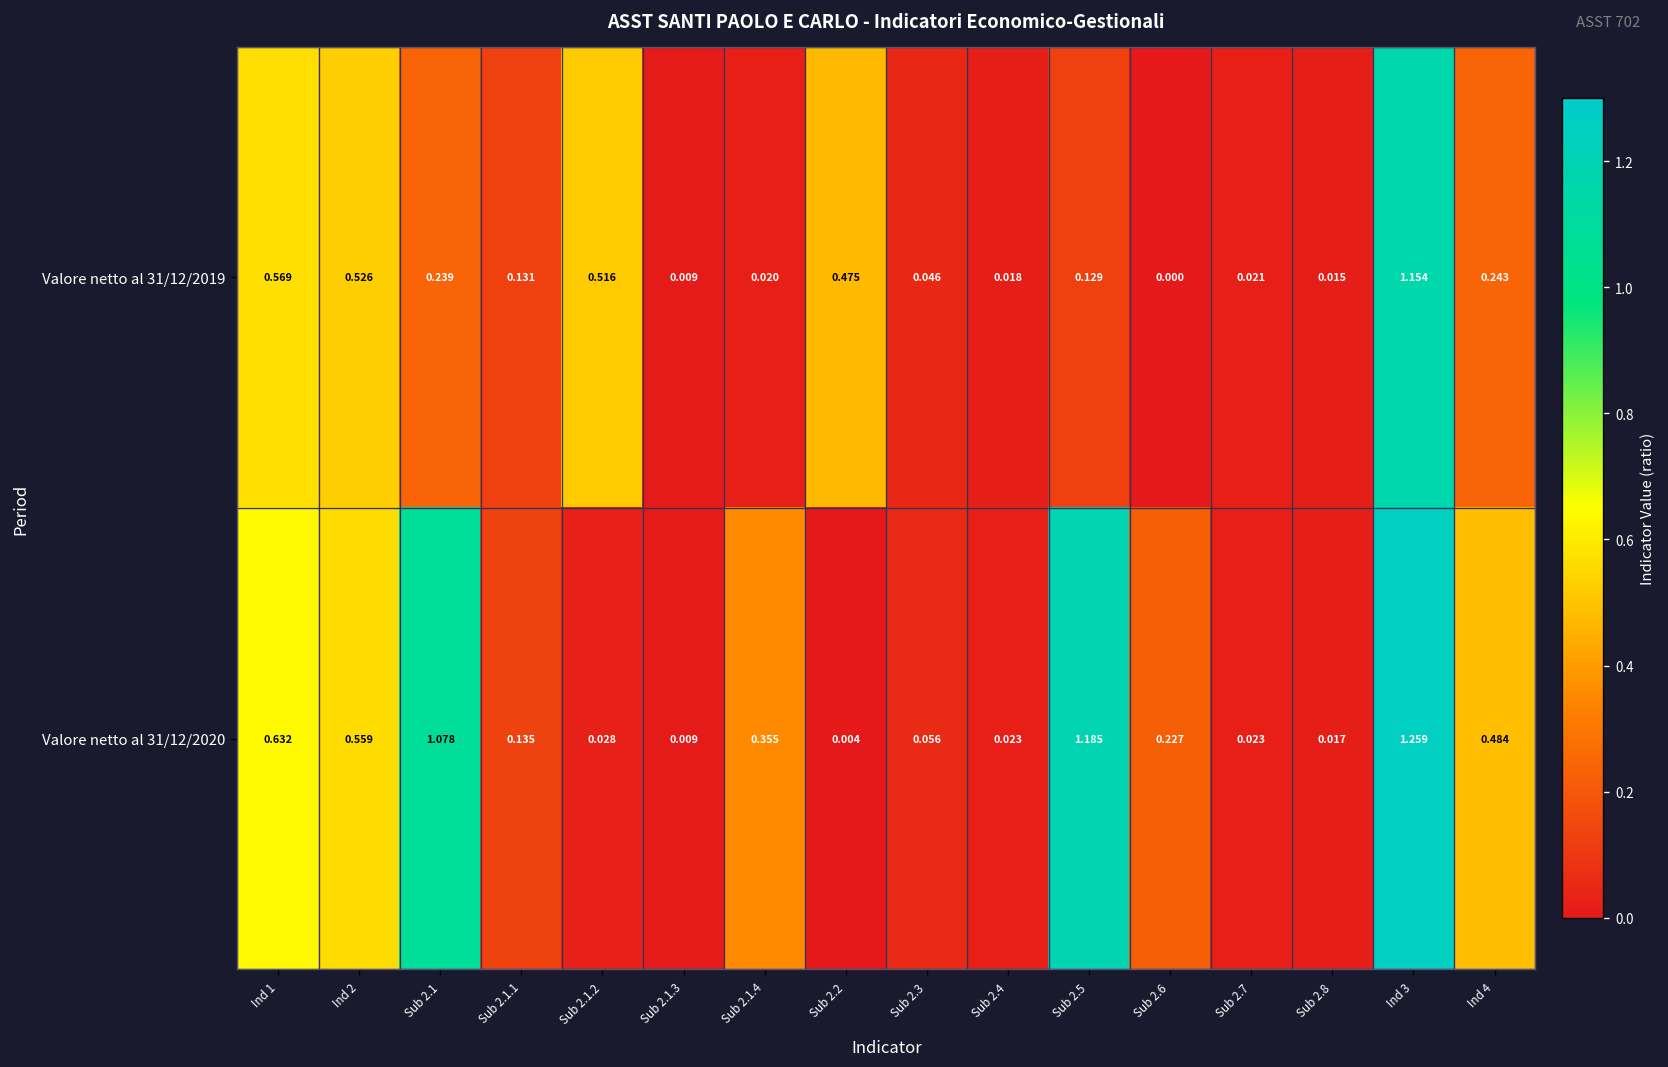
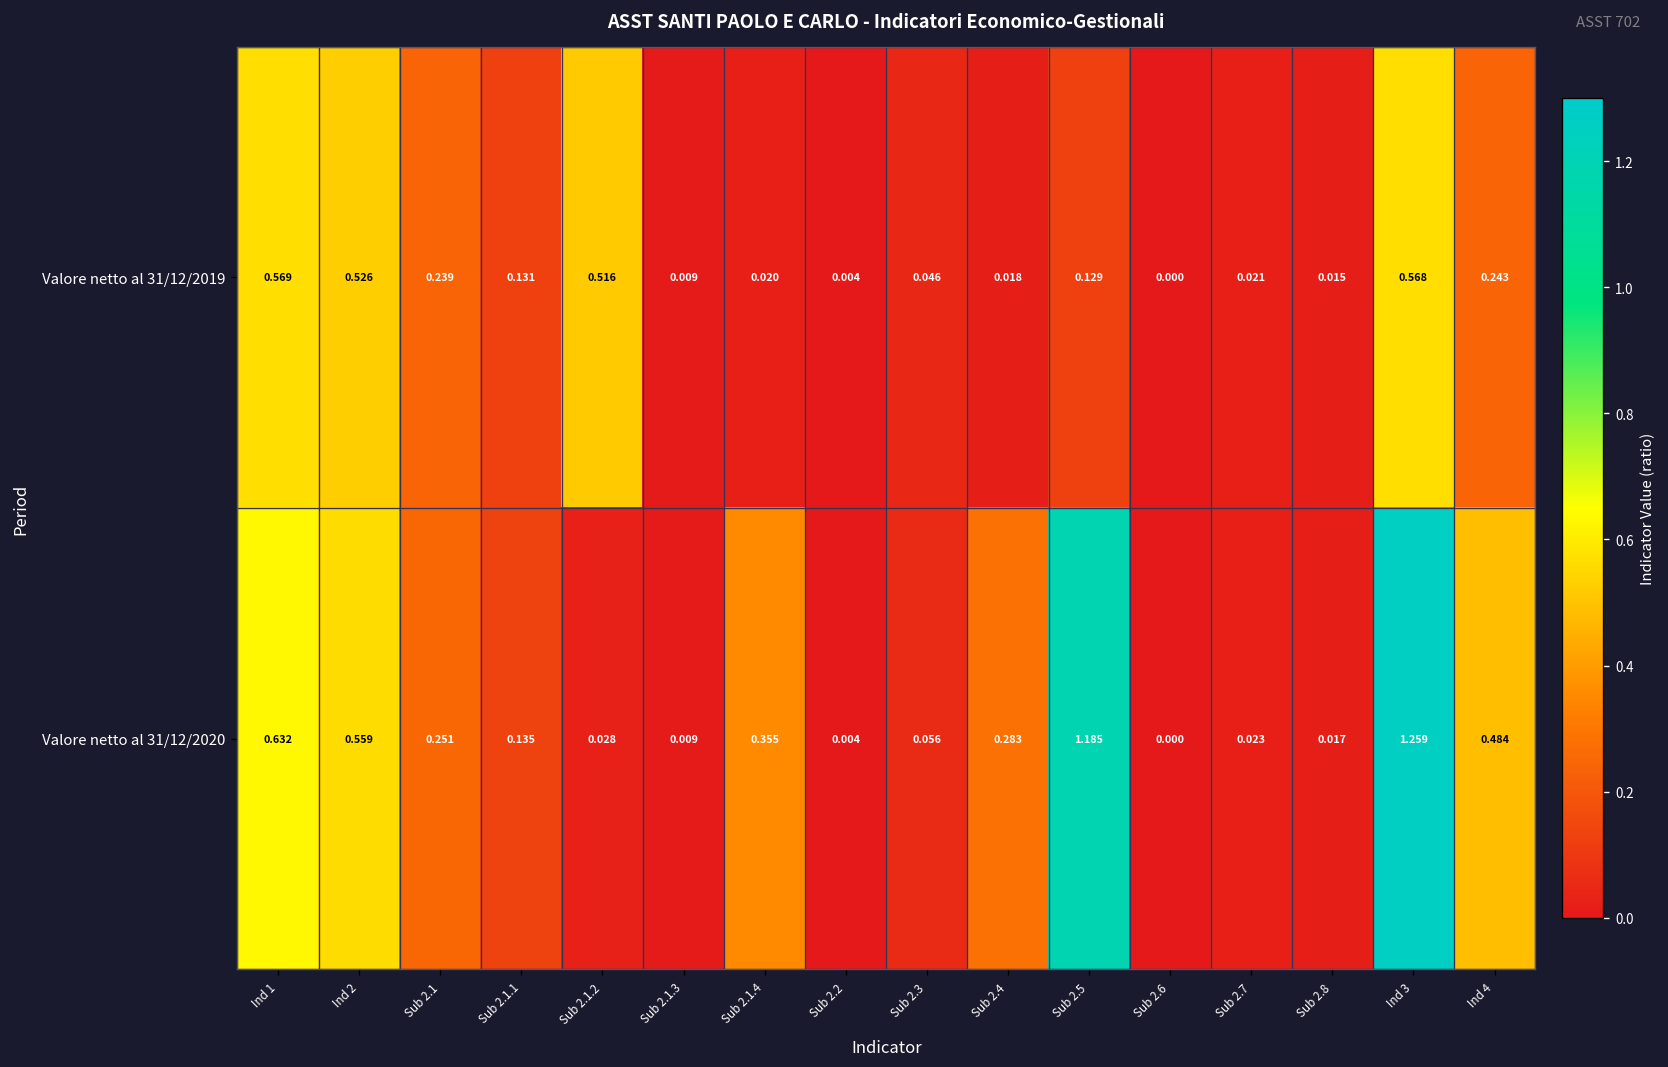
  {
    "Valore netto al 31/12/2019": {
      "Ind 1": 0.569,
      "Ind 2": 0.526,
      "Sub 2.1": 0.239,
      "Sub 2.1.1": 0.131,
      "Sub 2.1.2": 0.516,
      "Sub 2.1.3": 0.009,
      "Sub 2.1.4": 0.020,
-     "Sub 2.2": 0.475,
+     "Sub 2.2": 0.004,
      "Sub 2.3": 0.046,
      "Sub 2.4": 0.018,
      "Sub 2.5": 0.129,
      "Sub 2.6": 0.000,
      "Sub 2.7": 0.021,
      "Sub 2.8": 0.015,
-     "Ind 3": 1.154,
+     "Ind 3": 0.568,
      "Ind 4": 0.243
    },
    "Valore netto al 31/12/2020": {
      "Ind 1": 0.632,
      "Ind 2": 0.559,
-     "Sub 2.1": 1.078,
+     "Sub 2.1": 0.251,
      "Sub 2.1.1": 0.135,
      "Sub 2.1.2": 0.028,
      "Sub 2.1.3": 0.009,
      "Sub 2.1.4": 0.355,
      "Sub 2.2": 0.004,
      "Sub 2.3": 0.056,
-     "Sub 2.4": 0.023,
+     "Sub 2.4": 0.283,
      "Sub 2.5": 1.185,
-     "Sub 2.6": 0.227,
+     "Sub 2.6": 0.000,
      "Sub 2.7": 0.023,
      "Sub 2.8": 0.017,
      "Ind 3": 1.259,
      "Ind 4": 0.484
    }
  }
